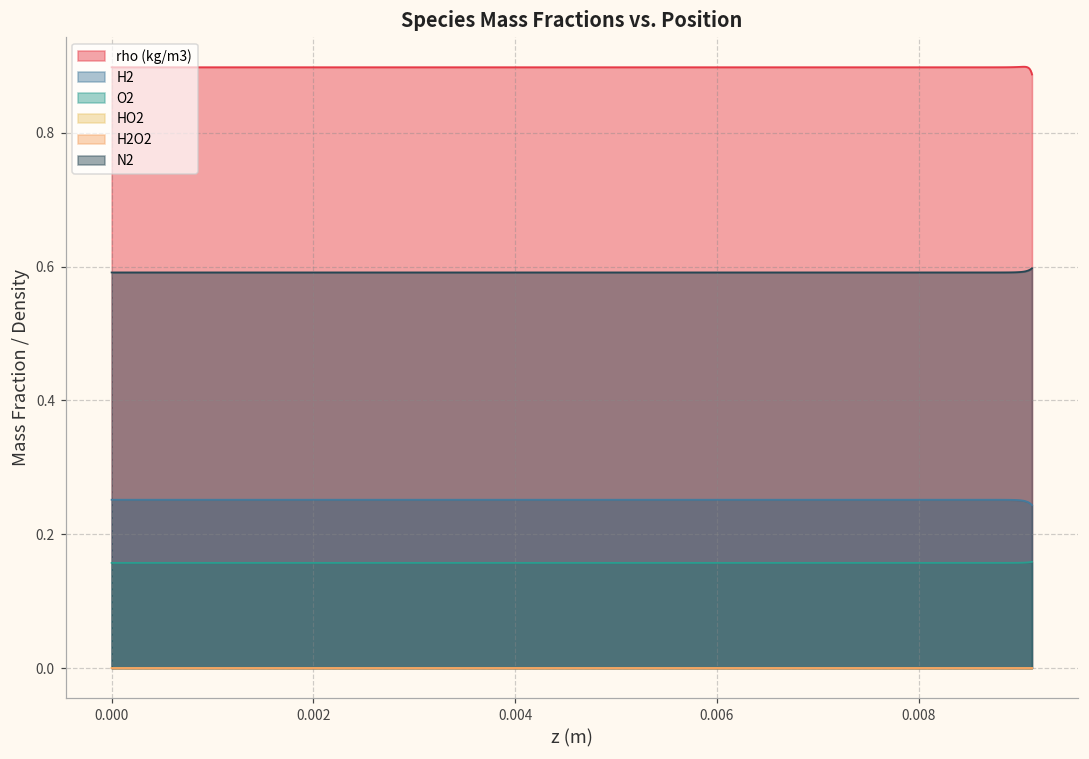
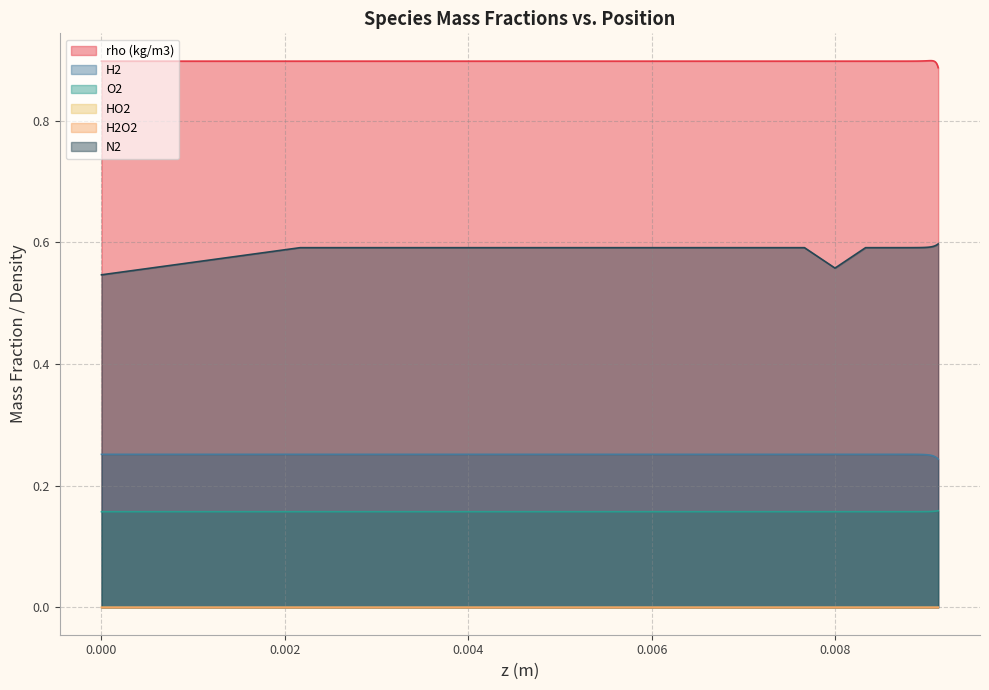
  {
    "rho (kg/m3)": {
      "0.008": 0.90
    },
    "H2O2": {
      "0.000": 0.00,
      "0.008": 0.00
    },
    "N2": {
-     "0.000": 0.59,
-     "0.008": 0.59
+     "0.000": 0.55,
+     "0.008": 0.56
    }
  }
